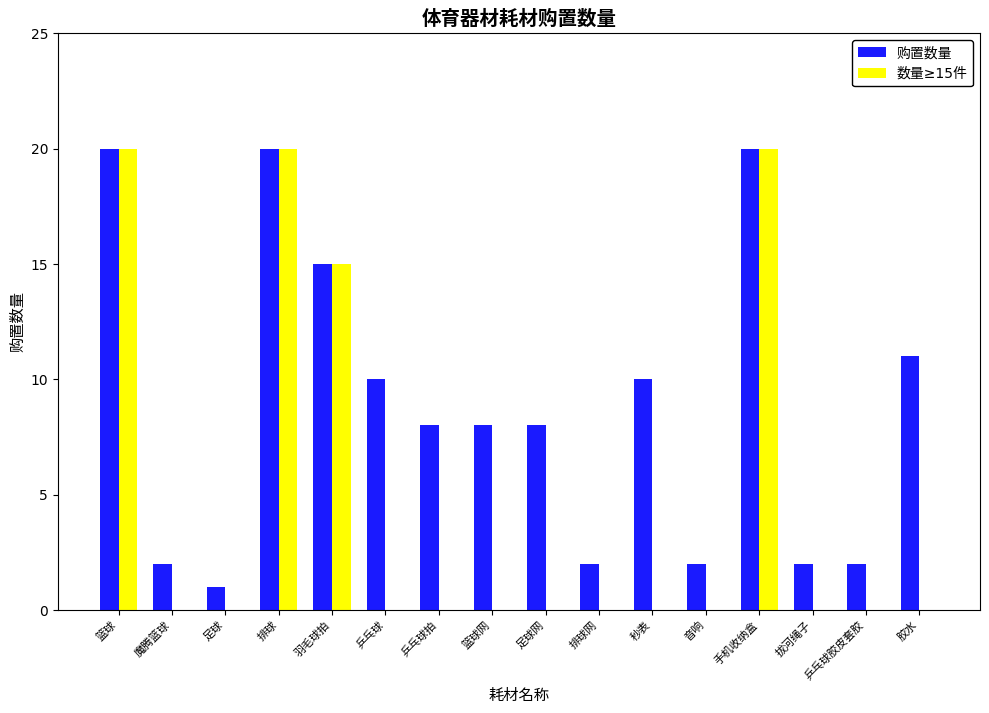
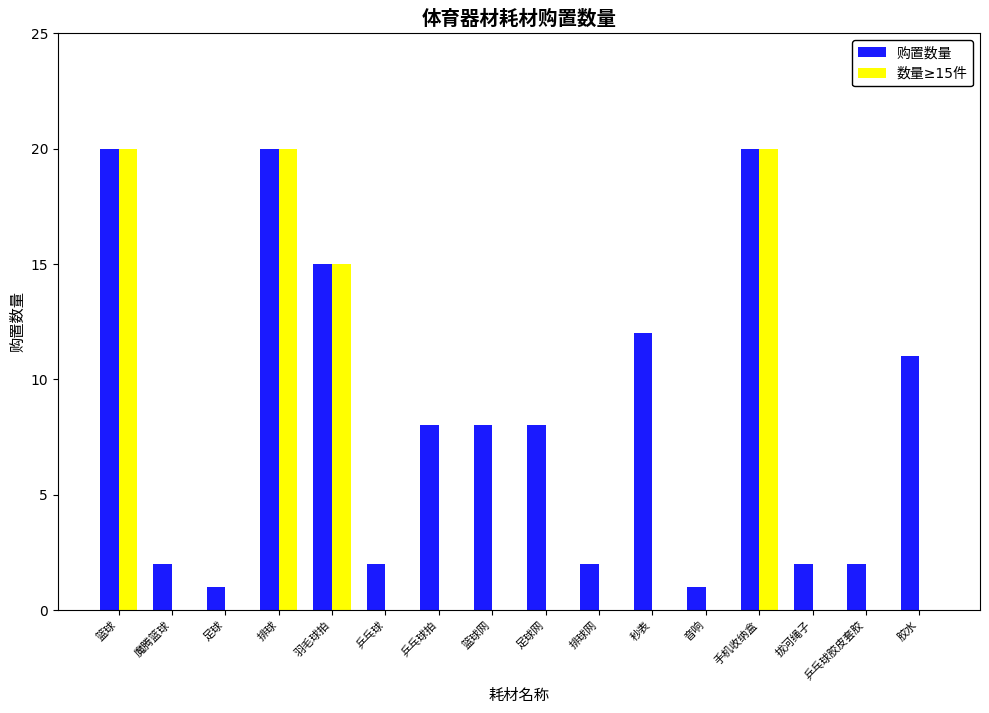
  {
    "购置数量": {
      "篮球": 20,
      "魔腾篮球": 2,
      "足球": 1,
      "排球": 20,
      "羽毛球拍": 15,
-     "乒乓球": 10,
+     "乒乓球": 2,
      "乒乓球拍": 8,
      "篮球网": 8,
      "足球网": 8,
      "排球网": 2,
-     "秒表": 10,
-     "音响": 2,
+     "秒表": 12,
+     "音响": 1,
      "手机收纳盒": 20,
      "拔河绳子": 2,
      "乒乓球胶皮套胶": 2,
      "胶水": 11
    },
    "数量≥15件": {
      "篮球": 20,
      "魔腾篮球": 0,
      "足球": 0,
      "排球": 20,
      "羽毛球拍": 15,
      "乒乓球": 0,
      "乒乓球拍": 0,
      "篮球网": 0,
      "足球网": 0,
      "排球网": 0,
      "秒表": 0,
      "音响": 0,
      "手机收纳盒": 20,
      "拔河绳子": 0,
      "乒乓球胶皮套胶": 0,
      "胶水": 0
    }
  }
